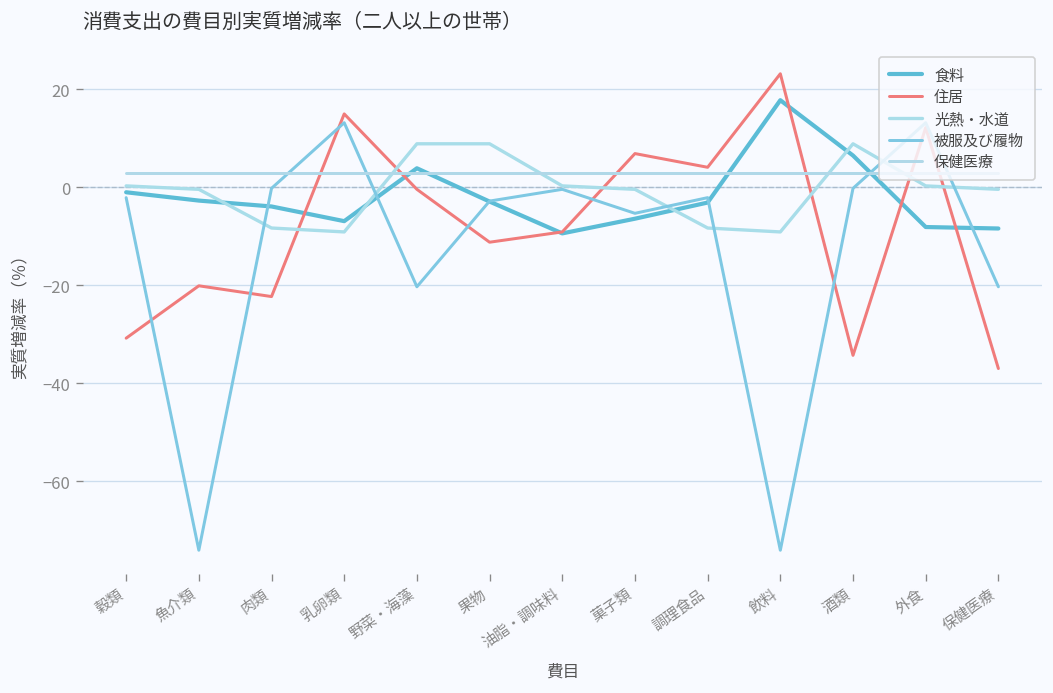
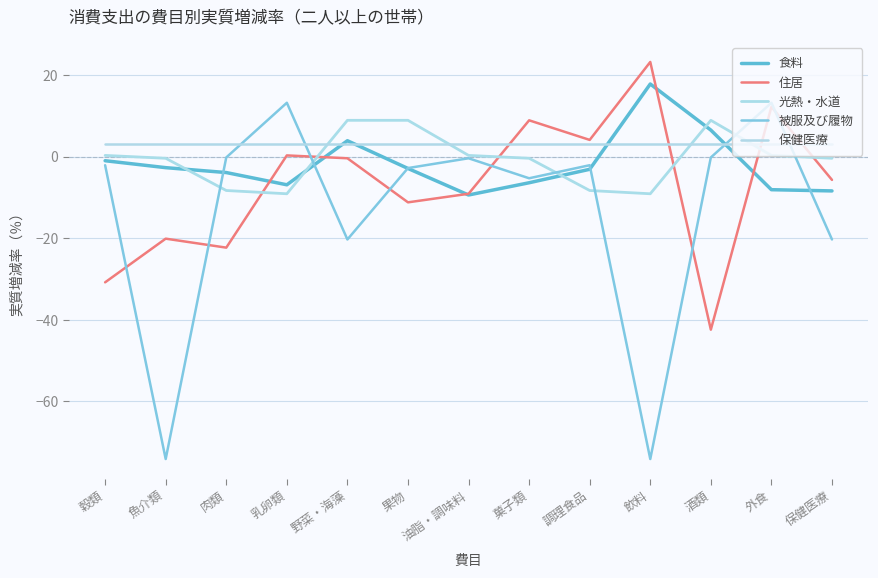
  {
    "住居": {
      "穀類": -31,
      "魚介類": -20,
      "肉類": -22,
-     "乳卵類": 15,
+     "乳卵類": 0,
      "野菜・海藻": 0,
      "果物": -11,
-     "菓子類": 7,
+     "菓子類": 9,
      "調理食品": 4,
      "飲料": 23,
-     "酒類": -34,
-     "保健医療": -37
+     "酒類": -42,
+     "保健医療": -6
    }
  }
